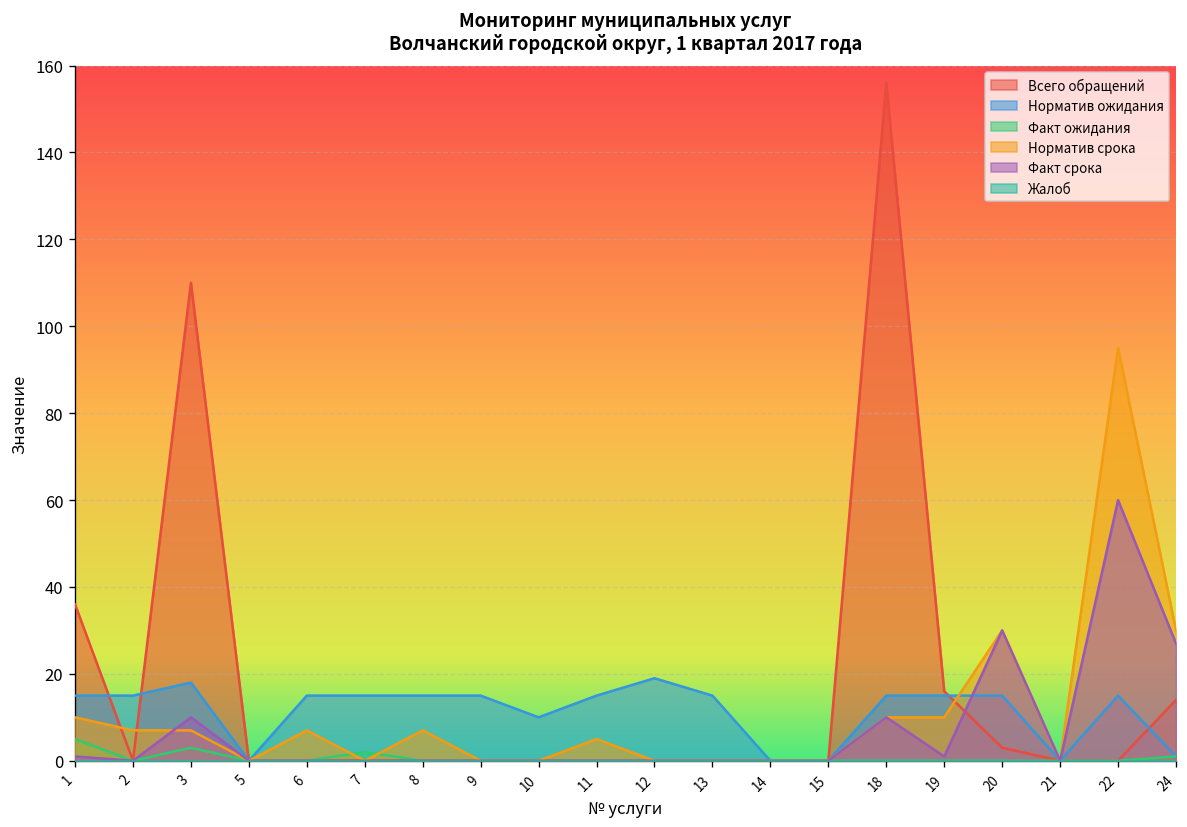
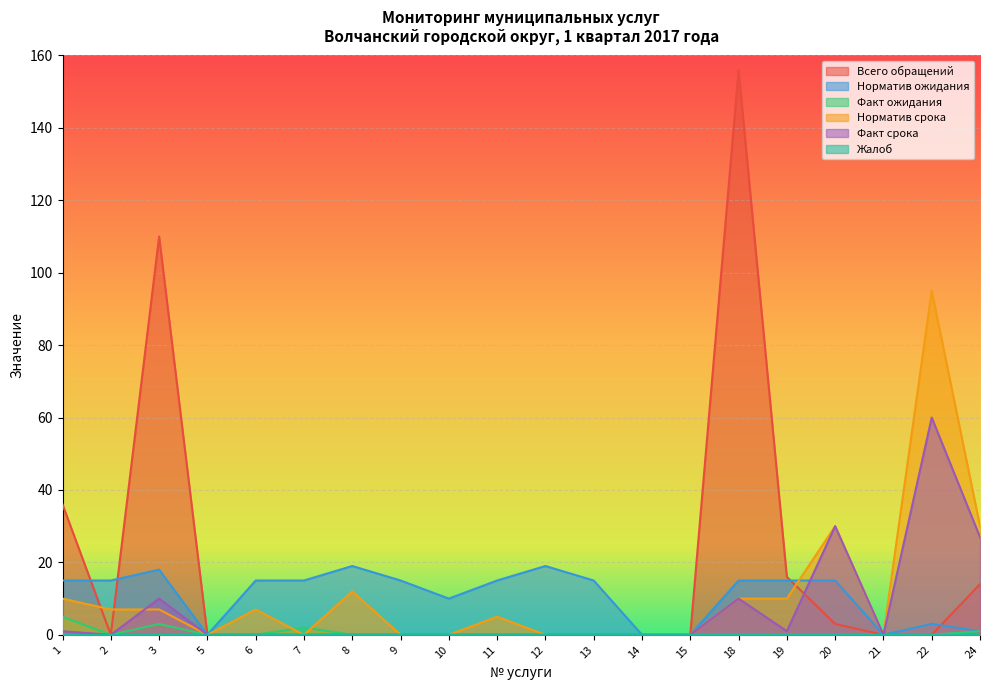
  {
    "Всего обращений": {
      "1": 36,
      "3": 110,
      "18": 156,
      "19": 16,
      "20": 3,
      "24": 14
    },
    "Норматив ожидания": {
      "1": 15,
      "2": 15,
      "3": 18,
      "6": 15,
      "7": 15,
-     "8": 15,
+     "8": 19,
      "9": 15,
      "10": 10,
      "11": 15,
      "12": 19,
      "13": 15,
      "18": 15,
      "19": 15,
      "20": 15,
-     "22": 15
+     "22": 3
    },
    "Норматив срока": {
      "1": 10,
      "2": 7,
      "3": 7,
      "6": 7,
-     "8": 7,
+     "8": 12,
      "11": 5,
      "19": 10,
      "22": 95,
      "24": 30
    },
    "Факт срока": {
      "1": 1,
      "3": 10,
      "19": 1,
      "22": 60,
      "24": 27
    }
  }
